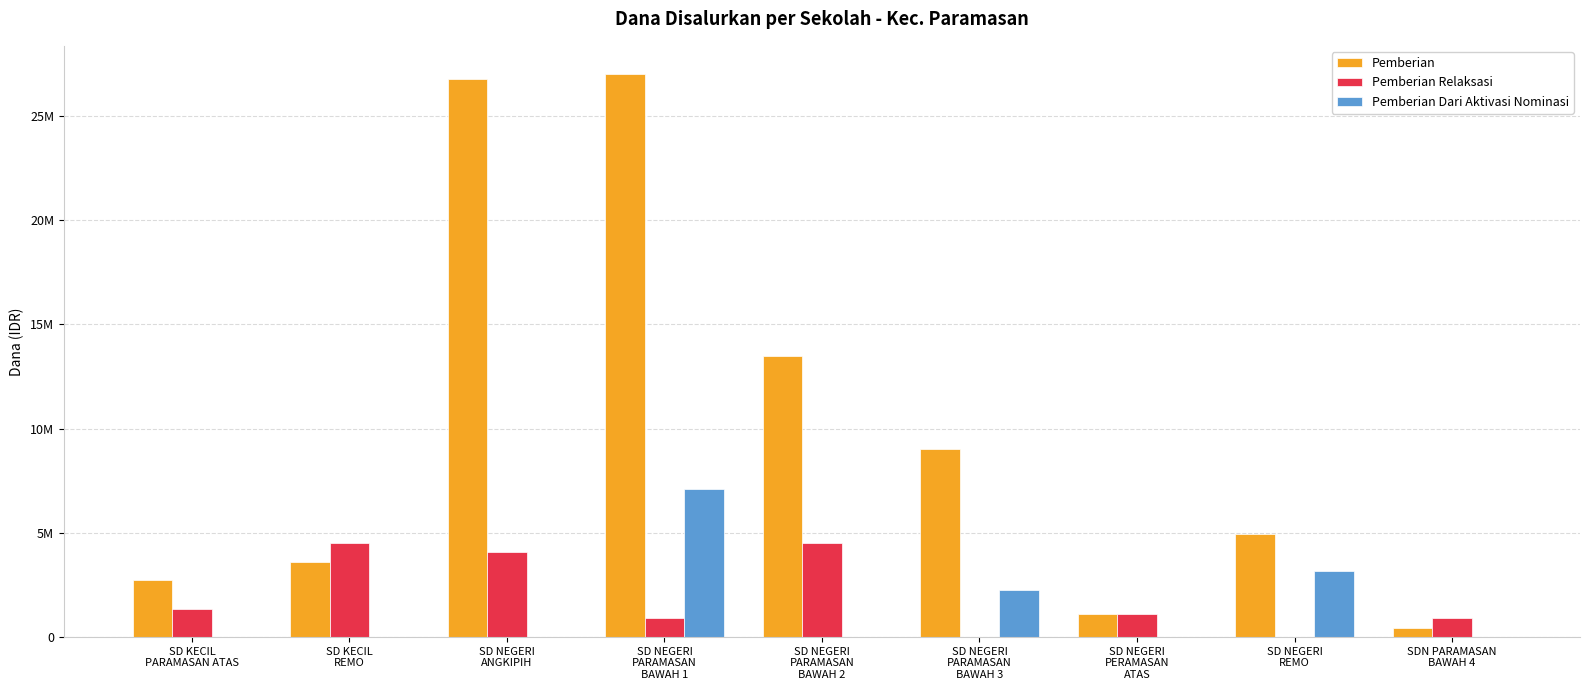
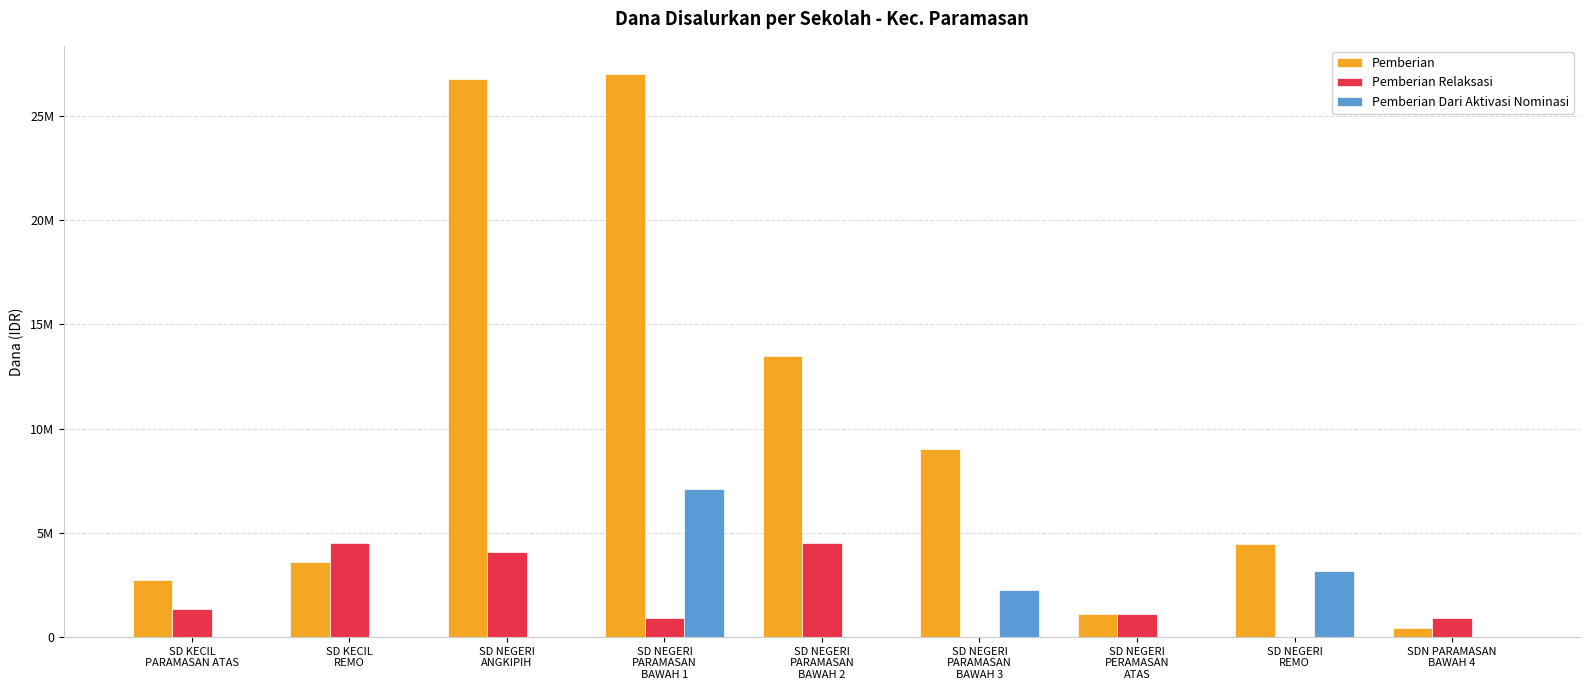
  {
    "Pemberian": {
      "SD KECIL PARAMASAN ATAS": 2800000,
      "SD KECIL REMO": 3600000,
      "SD NEGERI ANGKIPIH": 26800000,
      "SD NEGERI PARAMASAN BAWAH 1": 27000000,
      "SD NEGERI PARAMASAN BAWAH 2": 13500000,
      "SD NEGERI PARAMASAN BAWAH 3": 9000000,
      "SD NEGERI PERAMASAN ATAS": 1100000,
-     "SD NEGERI REMO": 5000000,
+     "SD NEGERI REMO": 4500000,
      "SDN PARAMASAN BAWAH 4": 500000
    },
    "Pemberian Relaksasi": {
      "SD KECIL PARAMASAN ATAS": 1400000,
      "SD KECIL REMO": 4500000,
      "SD NEGERI ANGKIPIH": 4100000,
      "SD NEGERI PARAMASAN BAWAH 1": 900000,
      "SD NEGERI PARAMASAN BAWAH 2": 4500000,
      "SD NEGERI PARAMASAN BAWAH 3": 0,
      "SD NEGERI PERAMASAN ATAS": 1100000,
      "SD NEGERI REMO": 0,
      "SDN PARAMASAN BAWAH 4": 900000
    },
    "Pemberian Dari Aktivasi Nominasi": {
      "SD KECIL PARAMASAN ATAS": 0,
      "SD KECIL REMO": 0,
      "SD NEGERI ANGKIPIH": 0,
      "SD NEGERI PARAMASAN BAWAH 1": 7100000,
      "SD NEGERI PARAMASAN BAWAH 2": 0,
      "SD NEGERI PARAMASAN BAWAH 3": 2300000,
      "SD NEGERI PERAMASAN ATAS": 0,
      "SD NEGERI REMO": 3200000,
      "SDN PARAMASAN BAWAH 4": 0
    }
  }
